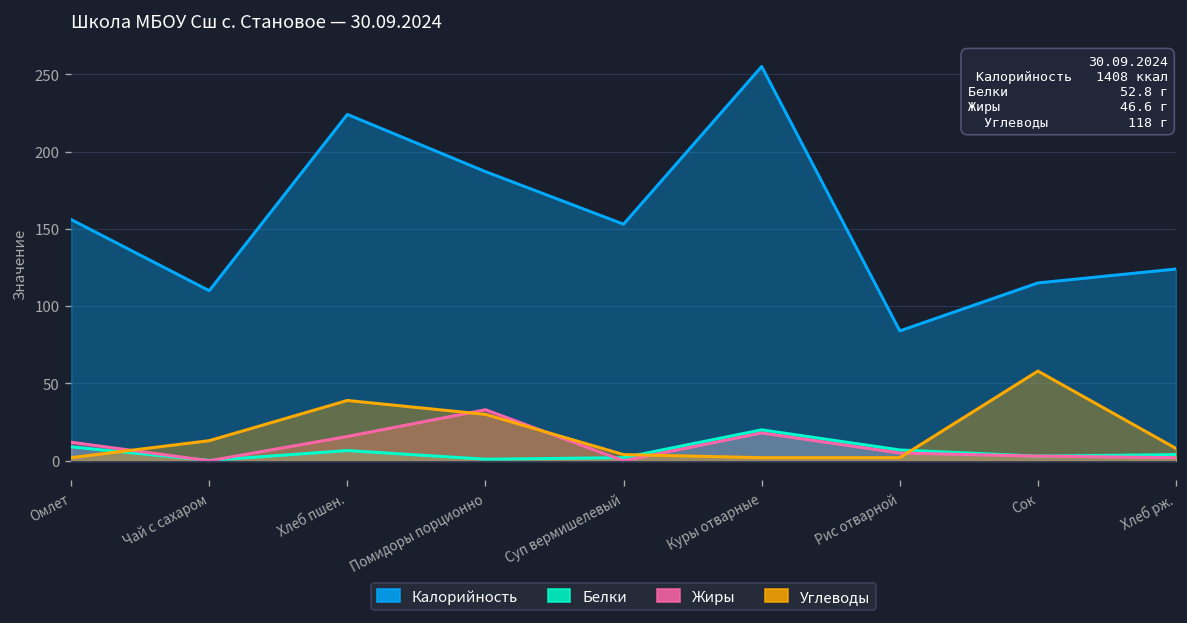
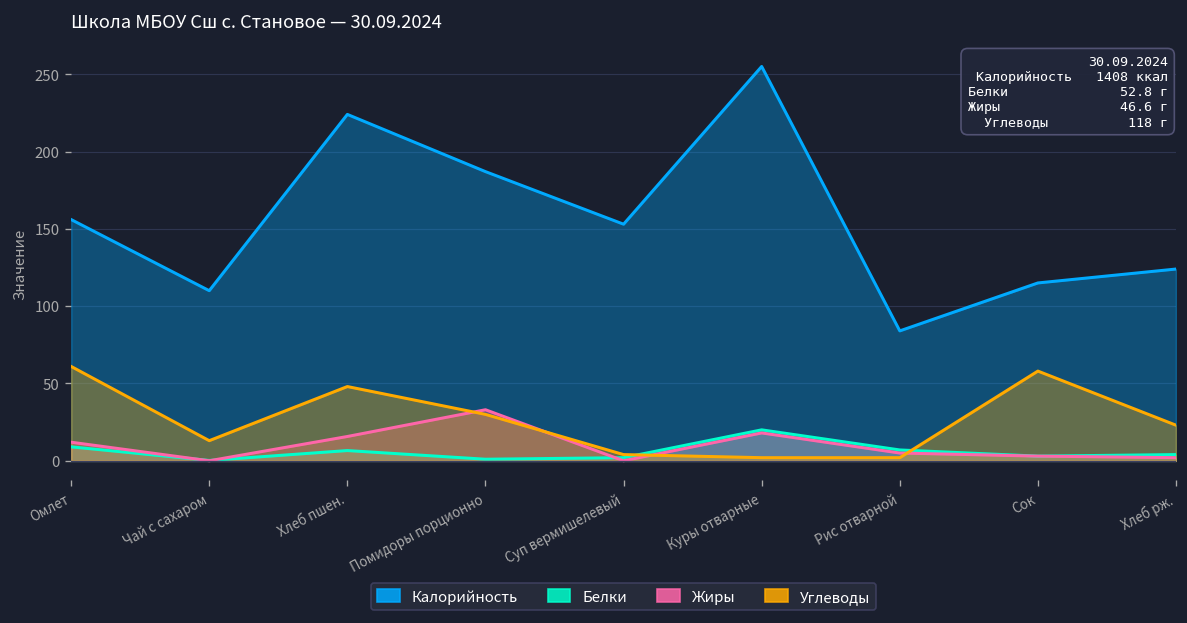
  {
    "Жиры": {
      "Омлет": 12,
      "Хлеб пшен.": 16,
      "Помидоры порционно": 33,
      "Суп вермишелевый": 0,
      "Куры отварные": 18,
      "Хлеб рж.": 2
    },
    "Углеводы": {
-     "Омлет": 2,
+     "Омлет": 61,
      "Чай с сахаром": 13,
-     "Хлеб пшен.": 39,
+     "Хлеб пшен.": 48,
      "Помидоры порционно": 30,
      "Суп вермишелевый": 4,
      "Куры отварные": 2,
      "Рис отварной": 2,
      "Сок": 58,
-     "Хлеб рж.": 8
+     "Хлеб рж.": 23
    }
  }
